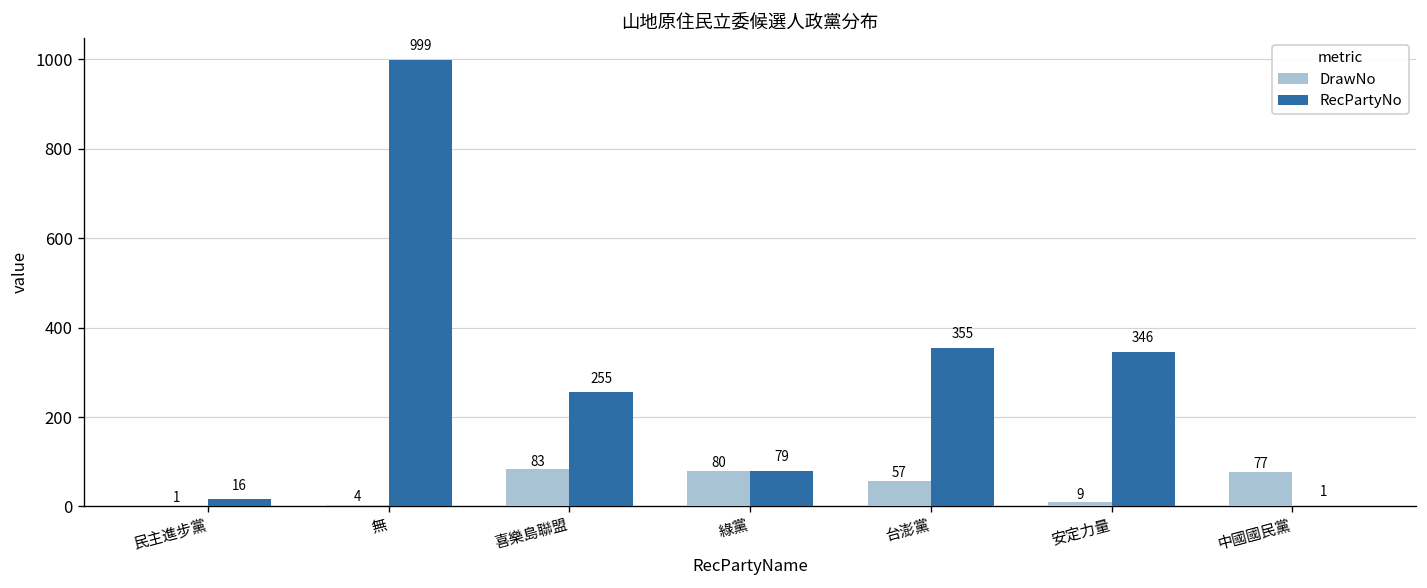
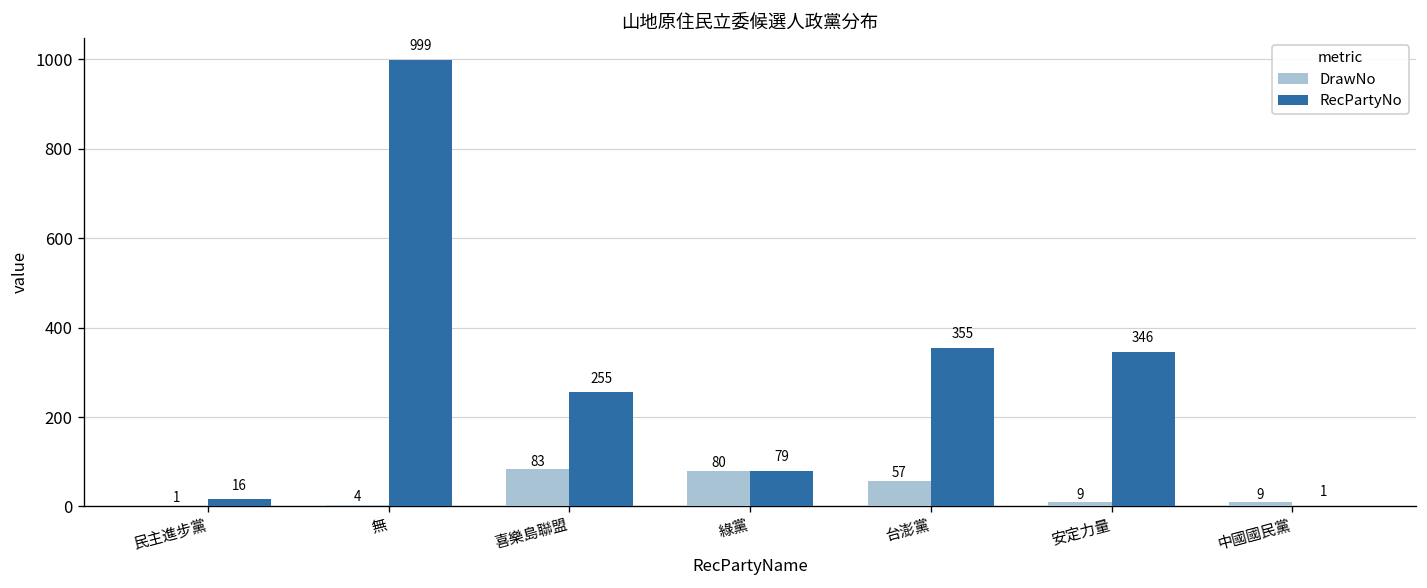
  {
    "DrawNo": {
      "民主進步黨": 1,
      "無": 4,
      "喜樂島聯盟": 83,
      "綠黨": 80,
      "台澎黨": 57,
      "安定力量": 9,
-     "中國國民黨": 77
+     "中國國民黨": 9
    },
    "RecPartyNo": {
      "民主進步黨": 16,
      "無": 999,
      "喜樂島聯盟": 255,
      "綠黨": 79,
      "台澎黨": 355,
      "安定力量": 346,
      "中國國民黨": 1
    }
  }
